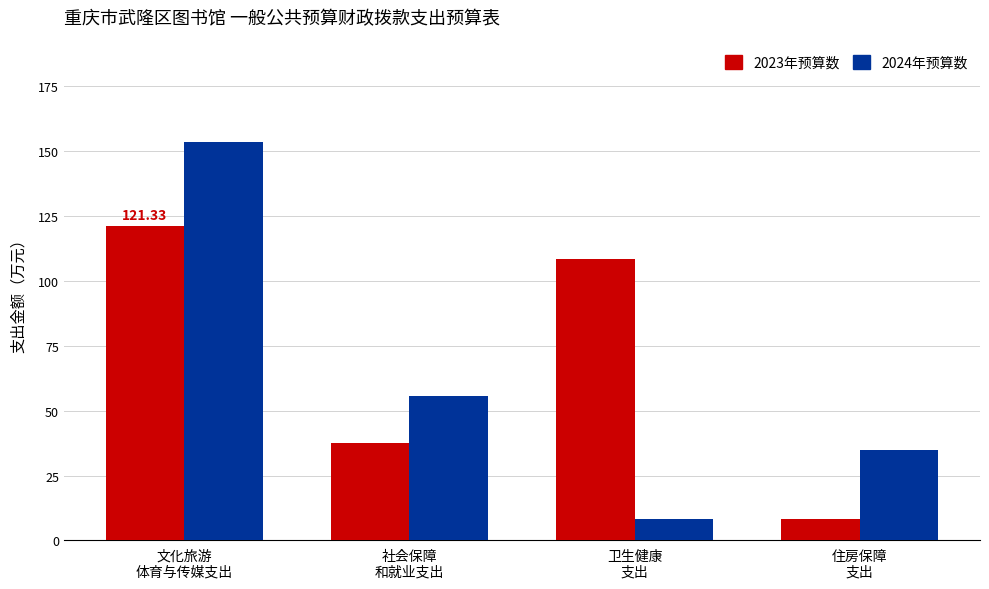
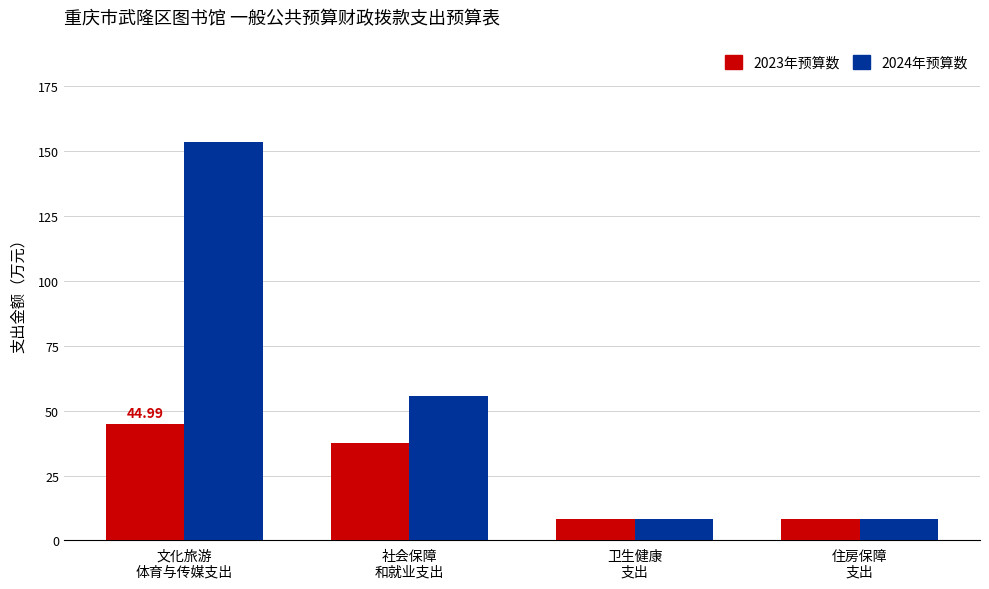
  {
    "2023年预算数": {
-     "文化旅游 体育与传媒支出": 121.33,
-     "卫生健康 支出": 108
+     "文化旅游 体育与传媒支出": 44.99,
+     "卫生健康 支出": 8
    },
    "2024年预算数": {
      "文化旅游 体育与传媒支出": 154,
      "社会保障 和就业支出": 56,
      "卫生健康 支出": 8,
-     "住房保障 支出": 35
+     "住房保障 支出": 8
    }
  }
